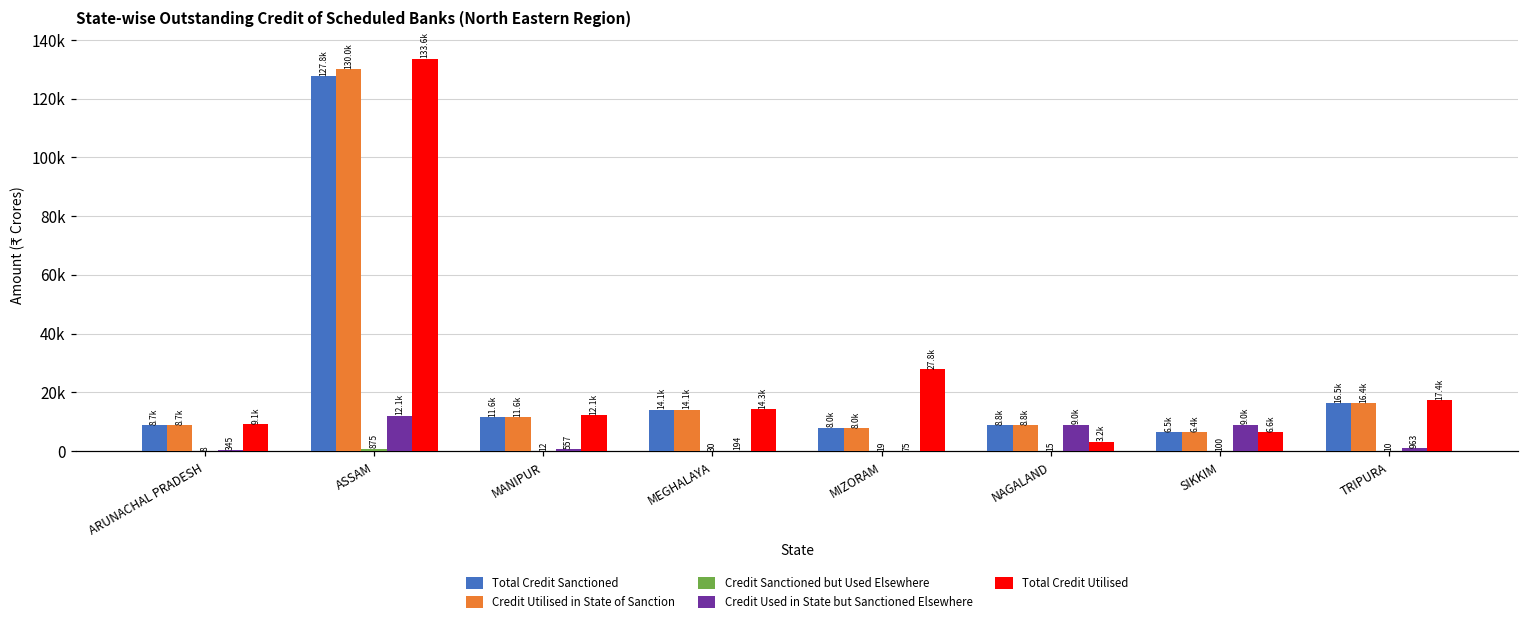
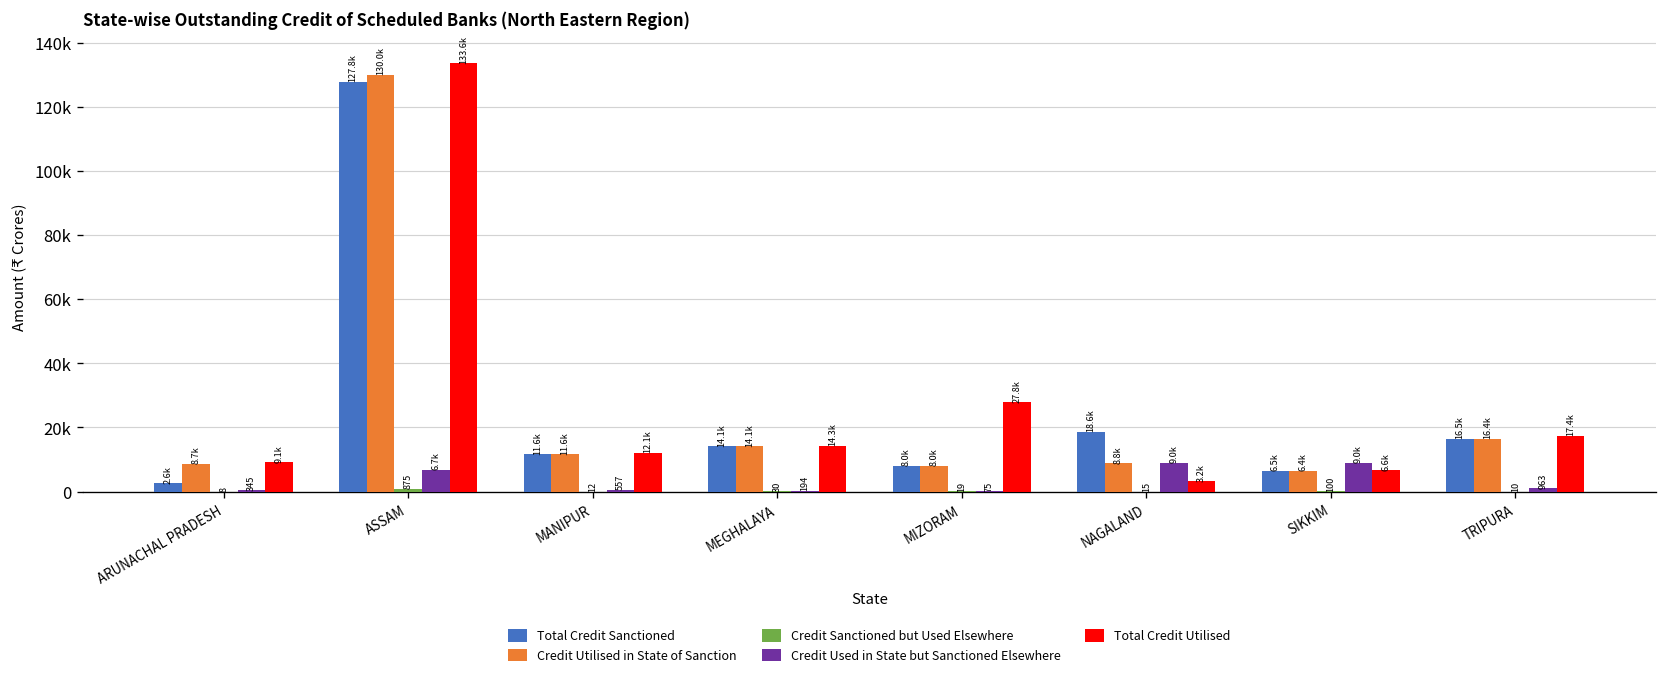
  {
    "Total Credit Sanctioned": {
-     "ARUNACHAL PRADESH": "8.7k",
+     "ARUNACHAL PRADESH": "2.6k",
      "ASSAM": "127.8k",
      "MANIPUR": "11.6k",
      "MEGHALAYA": "14.1k",
      "MIZORAM": "8.0k",
-     "NAGALAND": "8.8k",
+     "NAGALAND": "18.6k",
      "SIKKIM": "6.5k",
      "TRIPURA": "16.5k"
    },
    "Credit Utilised in State of Sanction": {
      "ARUNACHAL PRADESH": "8.7k",
      "ASSAM": "130.0k",
      "MANIPUR": "11.6k",
      "MEGHALAYA": "14.1k",
      "MIZORAM": "8.0k",
      "NAGALAND": "8.8k",
      "SIKKIM": "6.4k",
      "TRIPURA": "16.4k"
    },
    "Credit Sanctioned but Used Elsewhere": {
      "ARUNACHAL PRADESH": "8",
      "ASSAM": "875",
      "MANIPUR": "12",
      "MEGHALAYA": "30",
      "MIZORAM": "19",
      "NAGALAND": "15",
      "SIKKIM": "100",
      "TRIPURA": "10"
    },
    "Credit Used in State but Sanctioned Elsewhere": {
      "ARUNACHAL PRADESH": "345",
-     "ASSAM": "12.1k",
+     "ASSAM": "6.7k",
      "MANIPUR": "557",
      "MEGHALAYA": "194",
      "MIZORAM": "75",
      "NAGALAND": "9.0k",
      "SIKKIM": "9.0k",
      "TRIPURA": "963"
    },
    "Total Credit Utilised": {
      "ARUNACHAL PRADESH": "9.1k",
      "ASSAM": "133.6k",
      "MANIPUR": "12.1k",
      "MEGHALAYA": "14.3k",
      "MIZORAM": "27.8k",
      "NAGALAND": "3.2k",
      "SIKKIM": "6.6k",
      "TRIPURA": "17.4k"
    }
  }
